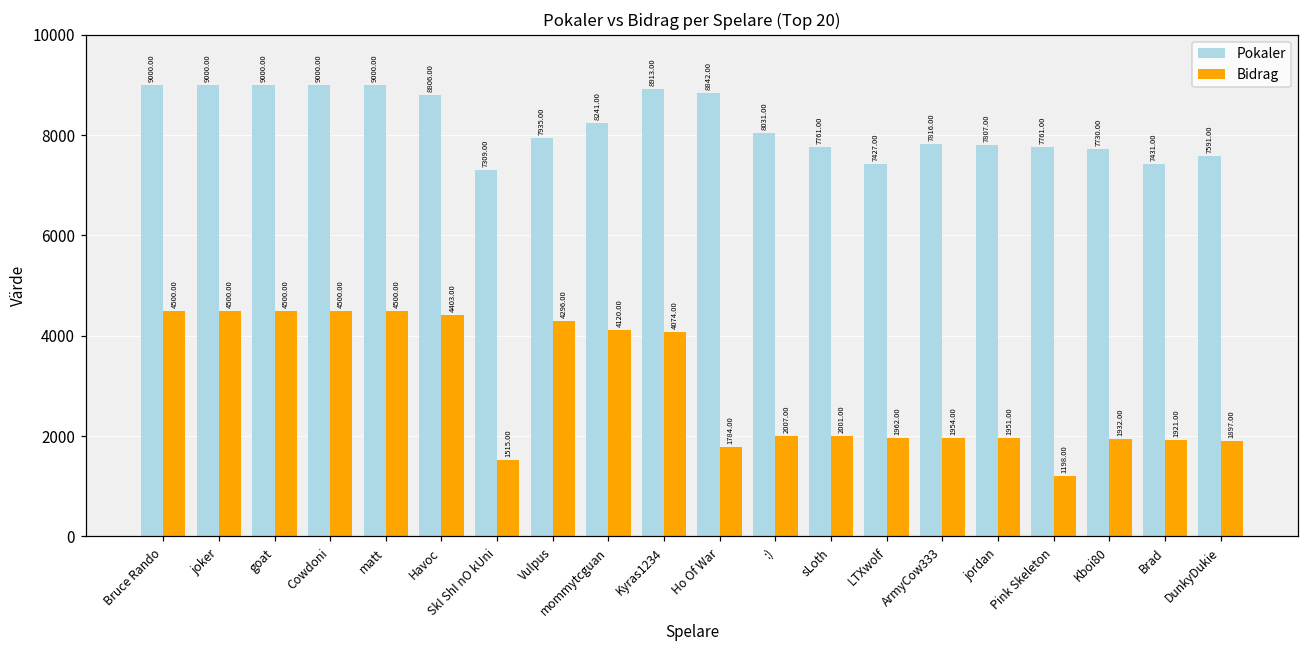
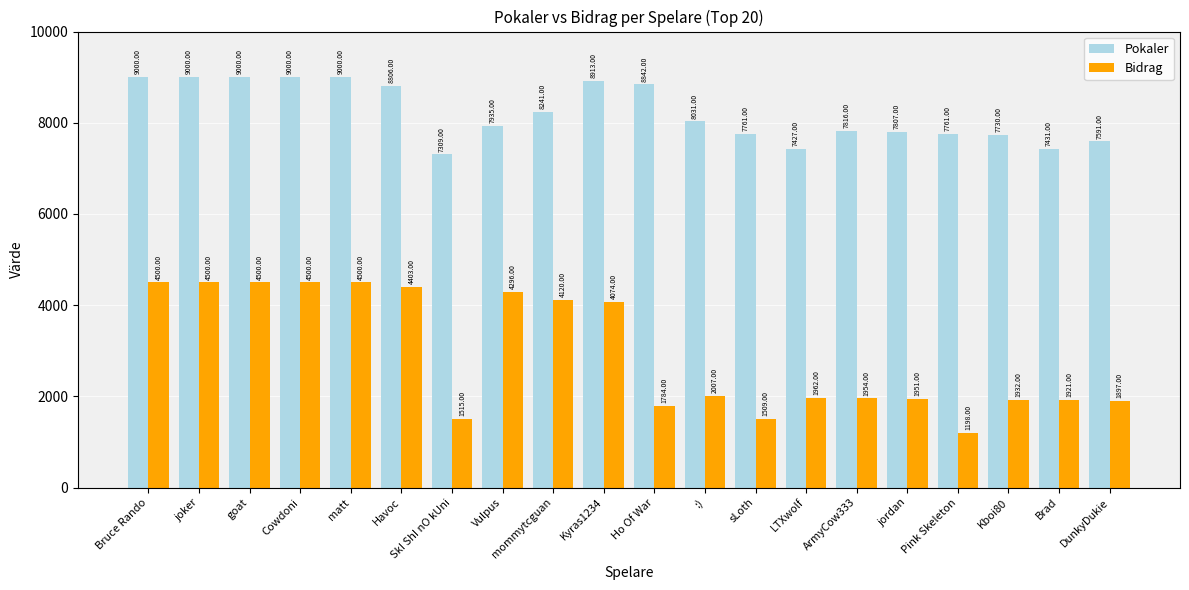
  {
    "Pokaler": {
      "Bruce Rando": 9000.00,
      "joker": 9000.00,
      "goat": 9000.00,
      "Cowdoni": 9000.00,
      "matt": 9000.00,
      "Havoc": 8806.00,
      "SkI ShI nO kUni": 7309.00,
      "Vulpus": 7935.00,
      "mommytcguan": 8241.00,
      "Kyras1234": 8913.00,
      "Ho Of War": 8842.00,
      ":)": 8031.00,
      "sLoth": 7761.00,
      "LTXwolf": 7427.00,
      "ArmyCow333": 7816.00,
      "jordan": 7807.00,
      "Pink Skeleton": 7761.00,
      "Kboi80": 7730.00,
      "Brad": 7431.00,
      "DunkyDukie": 7591.00
    },
    "Bidrag": {
      "Bruce Rando": 4500.00,
      "joker": 4500.00,
      "goat": 4500.00,
      "Cowdoni": 4500.00,
      "matt": 4500.00,
      "Havoc": 4403.00,
      "SkI ShI nO kUni": 1515.00,
      "Vulpus": 4296.00,
      "mommytcguan": 4120.00,
      "Kyras1234": 4074.00,
      "Ho Of War": 1784.00,
      ":)": 2007.00,
-     "sLoth": 2001.00,
+     "sLoth": 1509.00,
      "LTXwolf": 1962.00,
      "ArmyCow333": 1954.00,
      "jordan": 1951.00,
      "Pink Skeleton": 1198.00,
      "Kboi80": 1932.00,
      "Brad": 1921.00,
      "DunkyDukie": 1897.00
    }
  }
